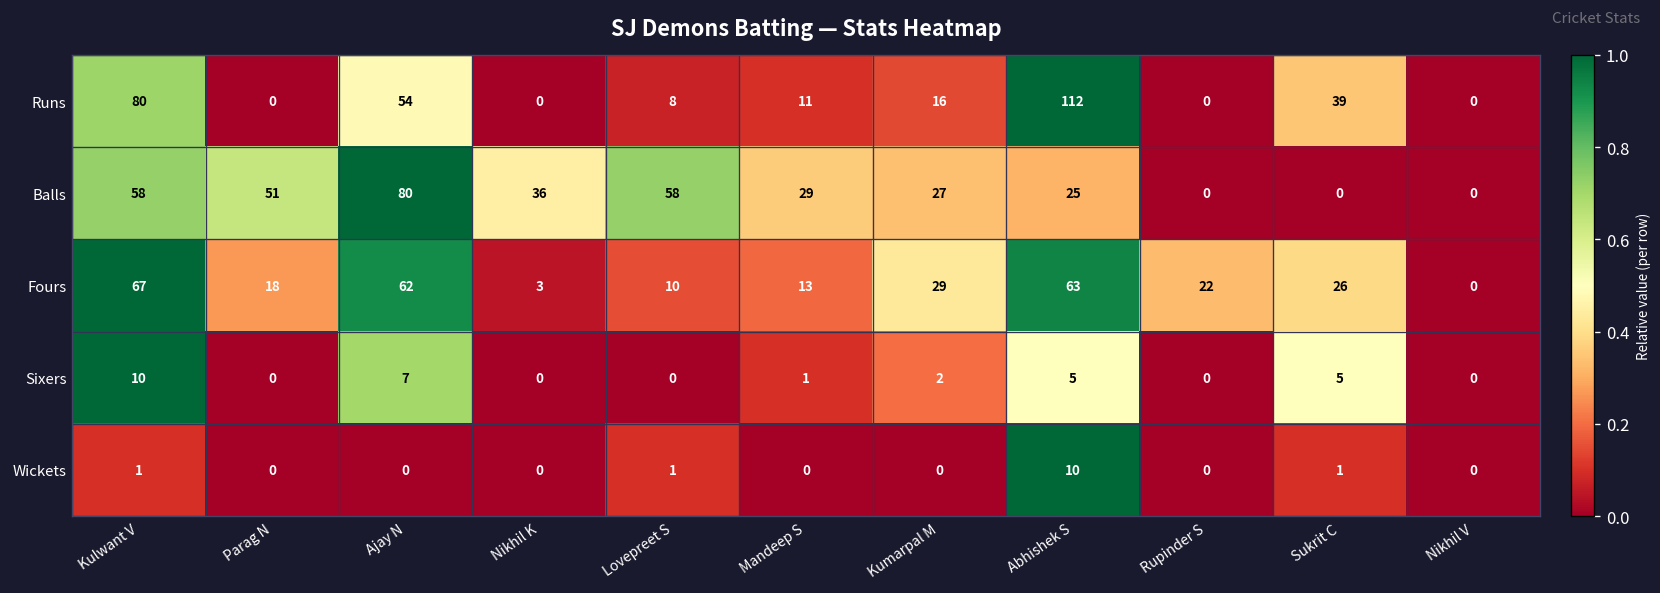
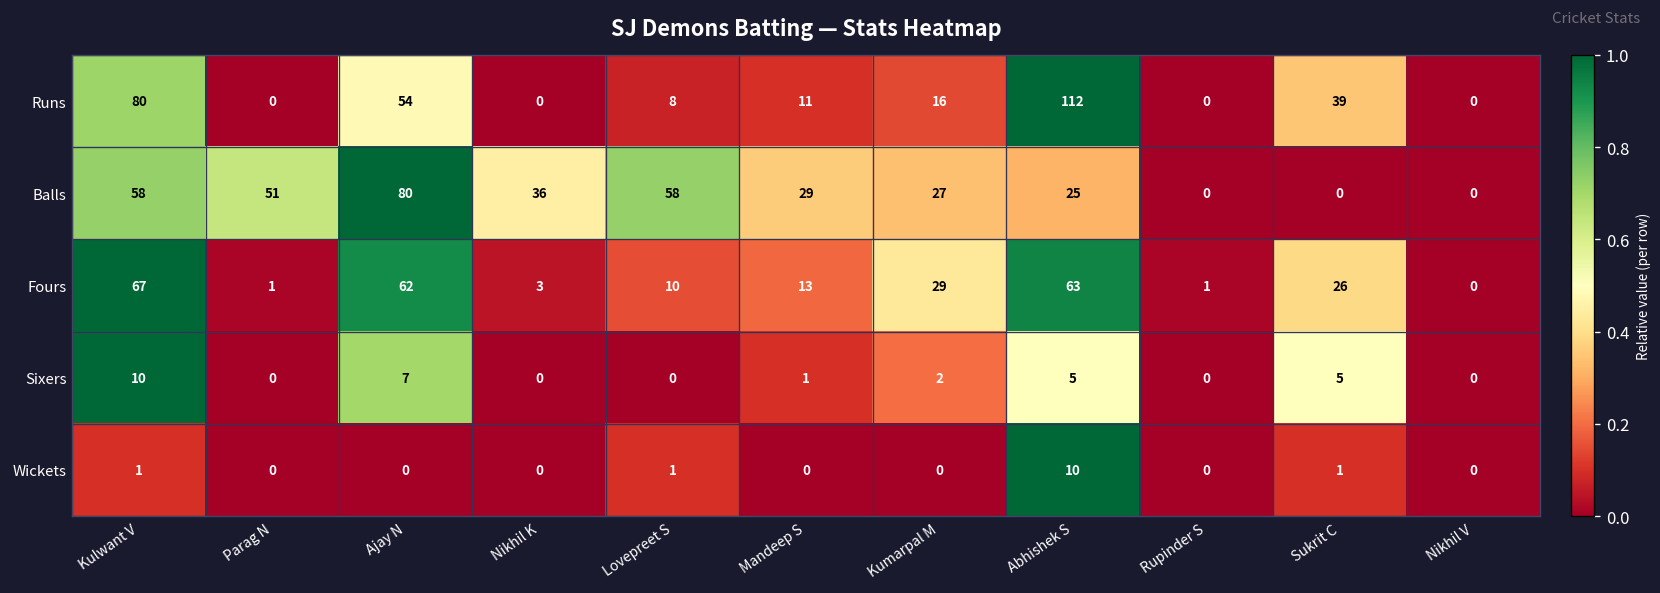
  {
    "Runs": {
      "Kulwant V": 80,
      "Parag N": 0,
      "Ajay N": 54,
      "Nikhil K": 0,
      "Lovepreet S": 8,
      "Mandeep S": 11,
      "Kumarpal M": 16,
      "Abhishek S": 112,
      "Rupinder S": 0,
      "Sukrit C": 39,
      "Nikhil V": 0
    },
    "Balls": {
      "Kulwant V": 58,
      "Parag N": 51,
      "Ajay N": 80,
      "Nikhil K": 36,
      "Lovepreet S": 58,
      "Mandeep S": 29,
      "Kumarpal M": 27,
      "Abhishek S": 25,
      "Rupinder S": 0,
      "Sukrit C": 0,
      "Nikhil V": 0
    },
    "Fours": {
      "Kulwant V": 67,
-     "Parag N": 18,
+     "Parag N": 1,
      "Ajay N": 62,
      "Nikhil K": 3,
      "Lovepreet S": 10,
      "Mandeep S": 13,
      "Kumarpal M": 29,
      "Abhishek S": 63,
-     "Rupinder S": 22,
+     "Rupinder S": 1,
      "Sukrit C": 26,
      "Nikhil V": 0
    },
    "Sixers": {
      "Kulwant V": 10,
      "Parag N": 0,
      "Ajay N": 7,
      "Nikhil K": 0,
      "Lovepreet S": 0,
      "Mandeep S": 1,
      "Kumarpal M": 2,
      "Abhishek S": 5,
      "Rupinder S": 0,
      "Sukrit C": 5,
      "Nikhil V": 0
    },
    "Wickets": {
      "Kulwant V": 1,
      "Parag N": 0,
      "Ajay N": 0,
      "Nikhil K": 0,
      "Lovepreet S": 1,
      "Mandeep S": 0,
      "Kumarpal M": 0,
      "Abhishek S": 10,
      "Rupinder S": 0,
      "Sukrit C": 1,
      "Nikhil V": 0
    }
  }
